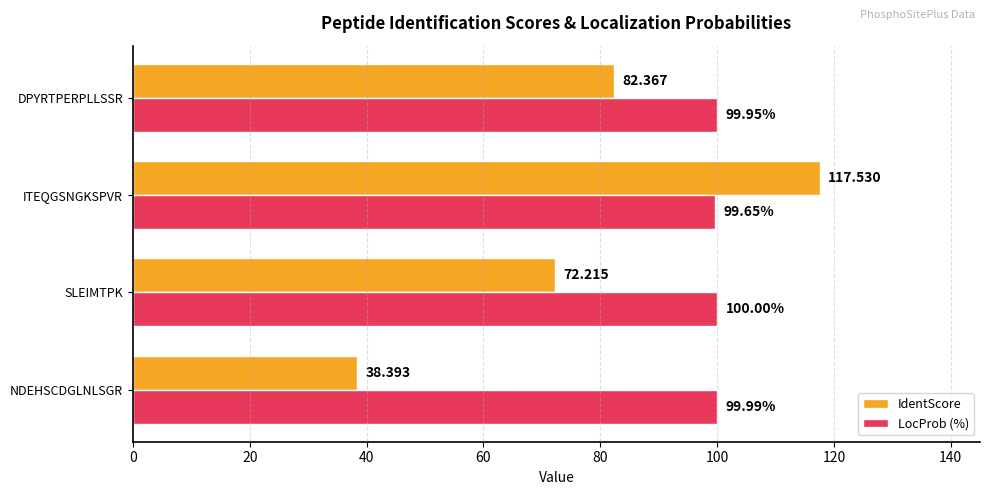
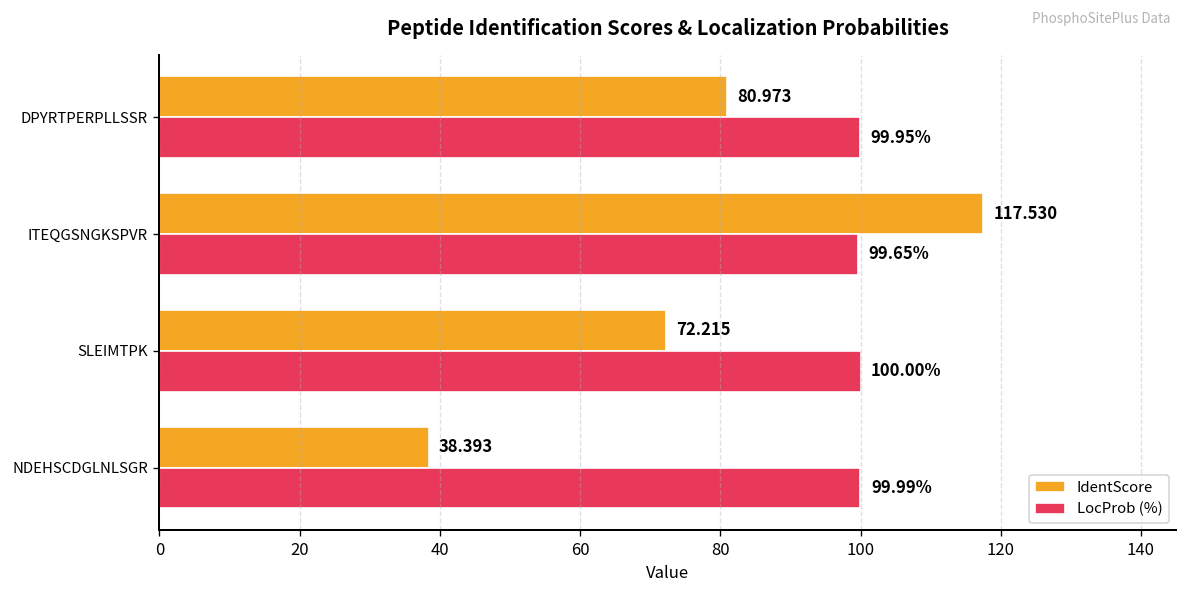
  {
    "IdentScore": {
-     "DPYRTPERPLLSSR": "82.367",
+     "DPYRTPERPLLSSR": "80.973",
      "ITEQGSNGKSPVR": "117.530",
      "SLEIMTPK": "72.215",
      "NDEHSCDGLNLSGR": "38.393"
    },
    "LocProb (%)": {
      "DPYRTPERPLLSSR": "99.95%",
      "ITEQGSNGKSPVR": "99.65%",
      "SLEIMTPK": "100.00%",
      "NDEHSCDGLNLSGR": "99.99%"
    }
  }
